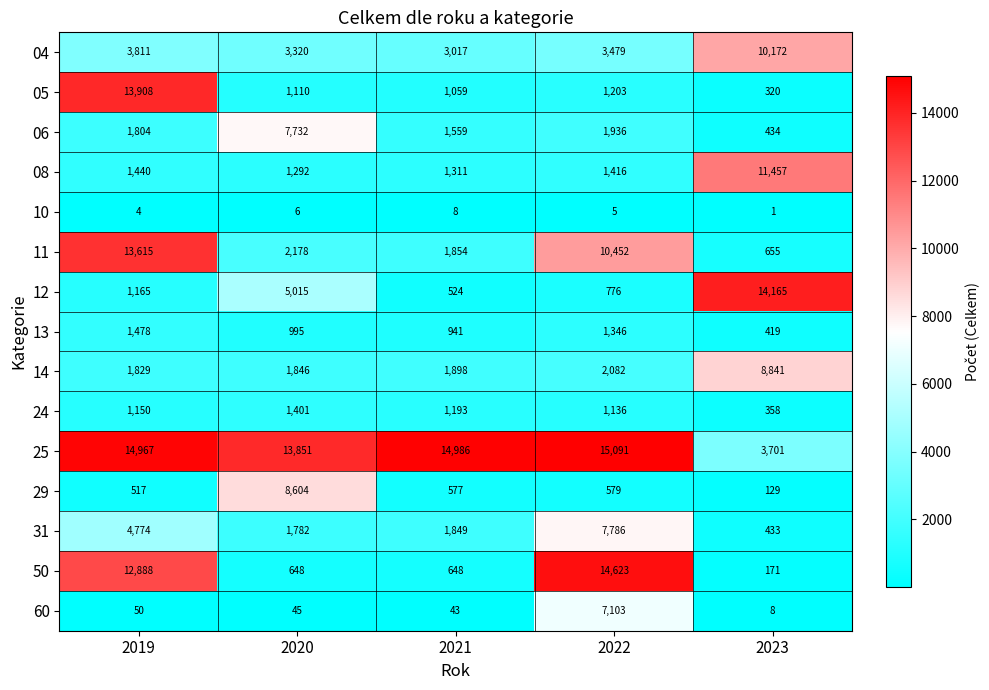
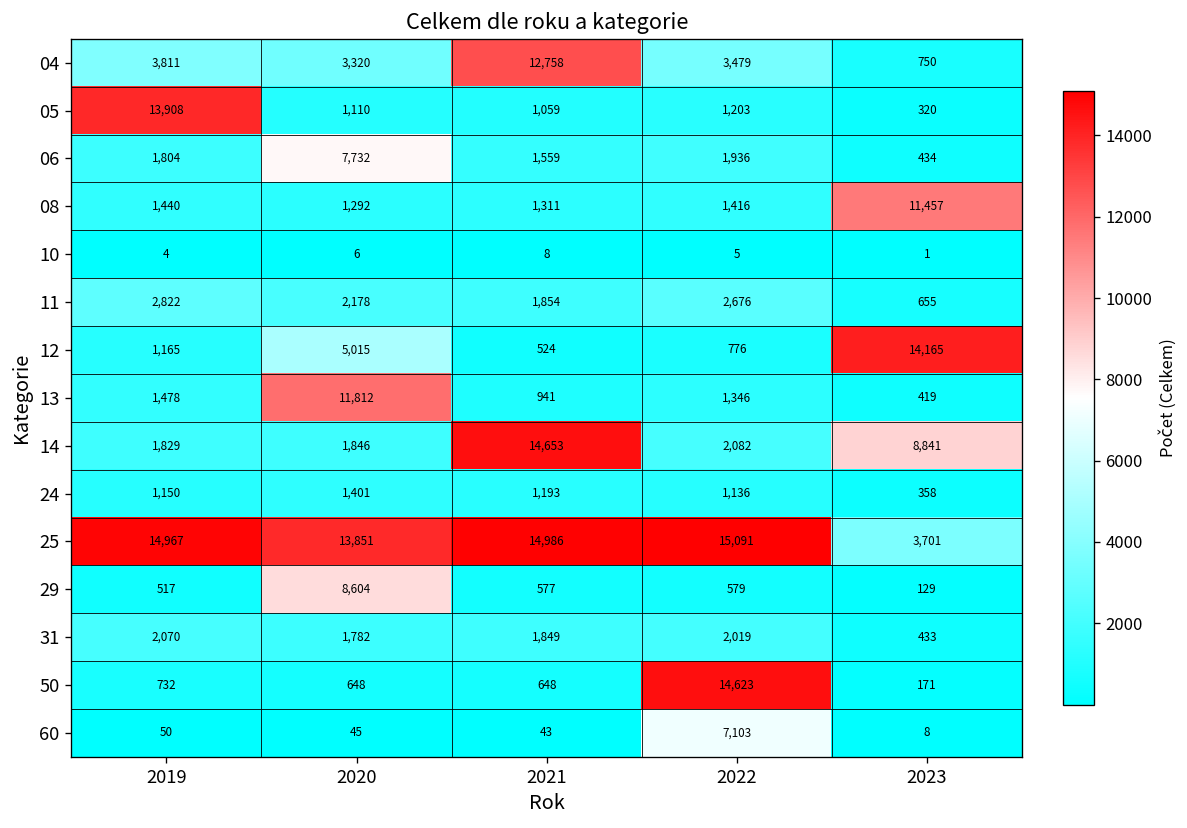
  {
    "04": {
      "2019": "3,811",
      "2020": "3,320",
-     "2021": "3,017",
+     "2021": "12,758",
      "2022": "3,479",
-     "2023": "10,172"
+     "2023": "750"
    },
    "05": {
      "2019": "13,908",
      "2020": "1,110",
      "2021": "1,059",
      "2022": "1,203",
      "2023": "320"
    },
    "06": {
      "2019": "1,804",
      "2020": "7,732",
      "2021": "1,559",
      "2022": "1,936",
      "2023": "434"
    },
    "08": {
      "2019": "1,440",
      "2020": "1,292",
      "2021": "1,311",
      "2022": "1,416",
      "2023": "11,457"
    },
    "10": {
      "2019": "4",
      "2020": "6",
      "2021": "8",
      "2022": "5",
      "2023": "1"
    },
    "11": {
-     "2019": "13,615",
+     "2019": "2,822",
      "2020": "2,178",
      "2021": "1,854",
-     "2022": "10,452",
+     "2022": "2,676",
      "2023": "655"
    },
    "12": {
      "2019": "1,165",
      "2020": "5,015",
      "2021": "524",
      "2022": "776",
      "2023": "14,165"
    },
    "13": {
      "2019": "1,478",
-     "2020": "995",
+     "2020": "11,812",
      "2021": "941",
      "2022": "1,346",
      "2023": "419"
    },
    "14": {
      "2019": "1,829",
      "2020": "1,846",
-     "2021": "1,898",
+     "2021": "14,653",
      "2022": "2,082",
      "2023": "8,841"
    },
    "24": {
      "2019": "1,150",
      "2020": "1,401",
      "2021": "1,193",
      "2022": "1,136",
      "2023": "358"
    },
    "25": {
      "2019": "14,967",
      "2020": "13,851",
      "2021": "14,986",
      "2022": "15,091",
      "2023": "3,701"
    },
    "29": {
      "2019": "517",
      "2020": "8,604",
      "2021": "577",
      "2022": "579",
      "2023": "129"
    },
    "31": {
-     "2019": "4,774",
+     "2019": "2,070",
      "2020": "1,782",
      "2021": "1,849",
-     "2022": "7,786",
+     "2022": "2,019",
      "2023": "433"
    },
    "50": {
-     "2019": "12,888",
+     "2019": "732",
      "2020": "648",
      "2021": "648",
      "2022": "14,623",
      "2023": "171"
    },
    "60": {
      "2019": "50",
      "2020": "45",
      "2021": "43",
      "2022": "7,103",
      "2023": "8"
    }
  }
